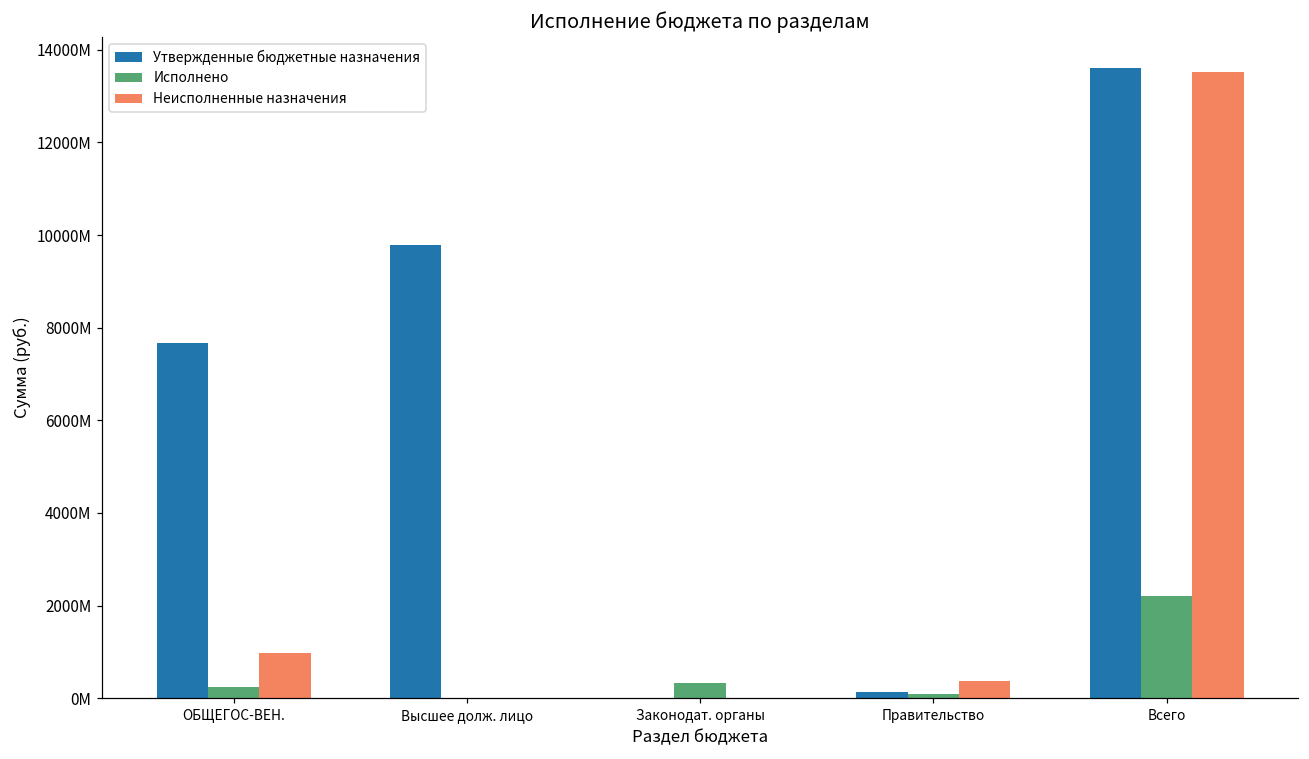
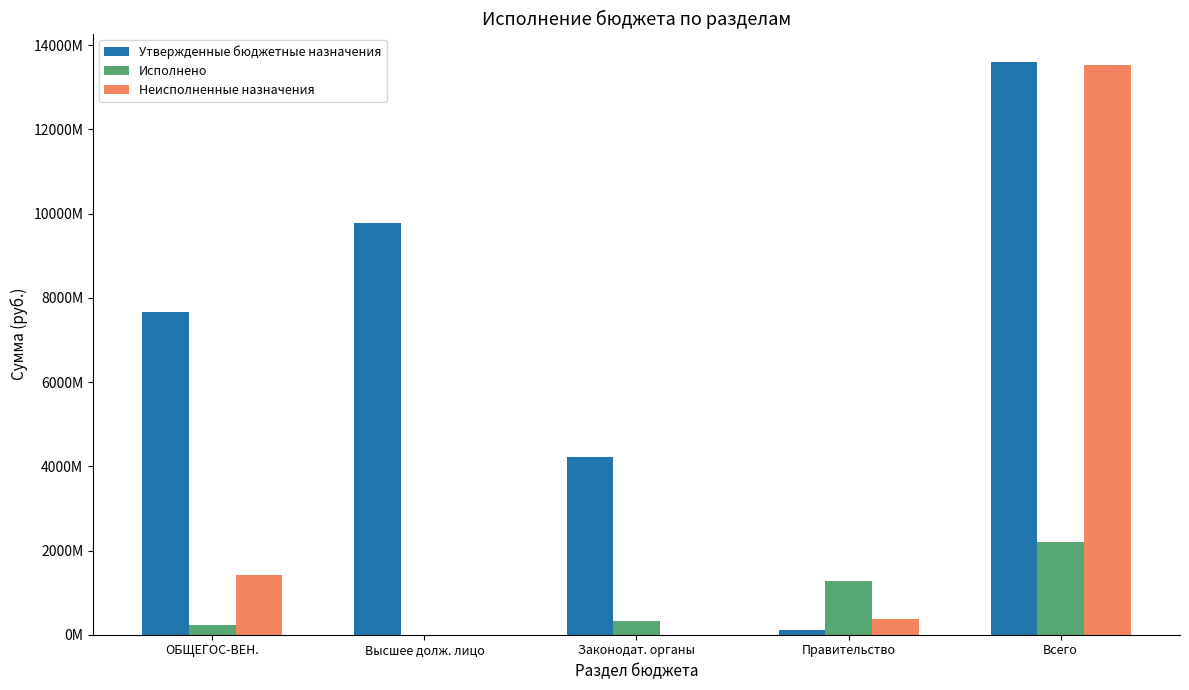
  {
    "Утвержденные бюджетные назначения": {
      "ОБЩЕГОС-ВЕН.": 7700000000,
      "Высшее долж. лицо": 9800000000,
-     "Законодат. органы": 0,
+     "Законодат. органы": 4200000000,
      "Правительство": 100000000,
      "Всего": 13600000000
    },
    "Исполнено": {
      "ОБЩЕГОС-ВЕН.": 200000000,
      "Законодат. органы": 300000000,
-     "Правительство": 100000000,
+     "Правительство": 1300000000,
      "Всего": 2200000000
    },
    "Неисполненные назначения": {
-     "ОБЩЕГОС-ВЕН.": 1000000000,
+     "ОБЩЕГОС-ВЕН.": 1400000000,
      "Правительство": 400000000,
      "Всего": 13500000000
    }
  }
